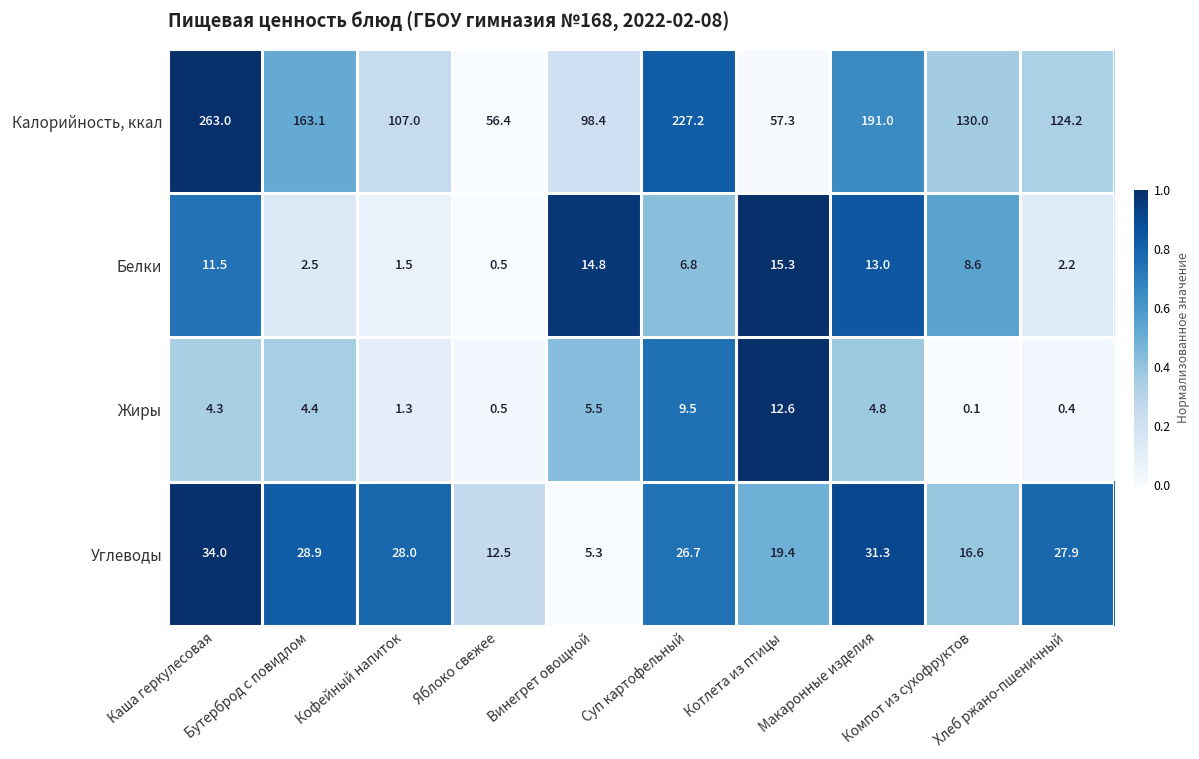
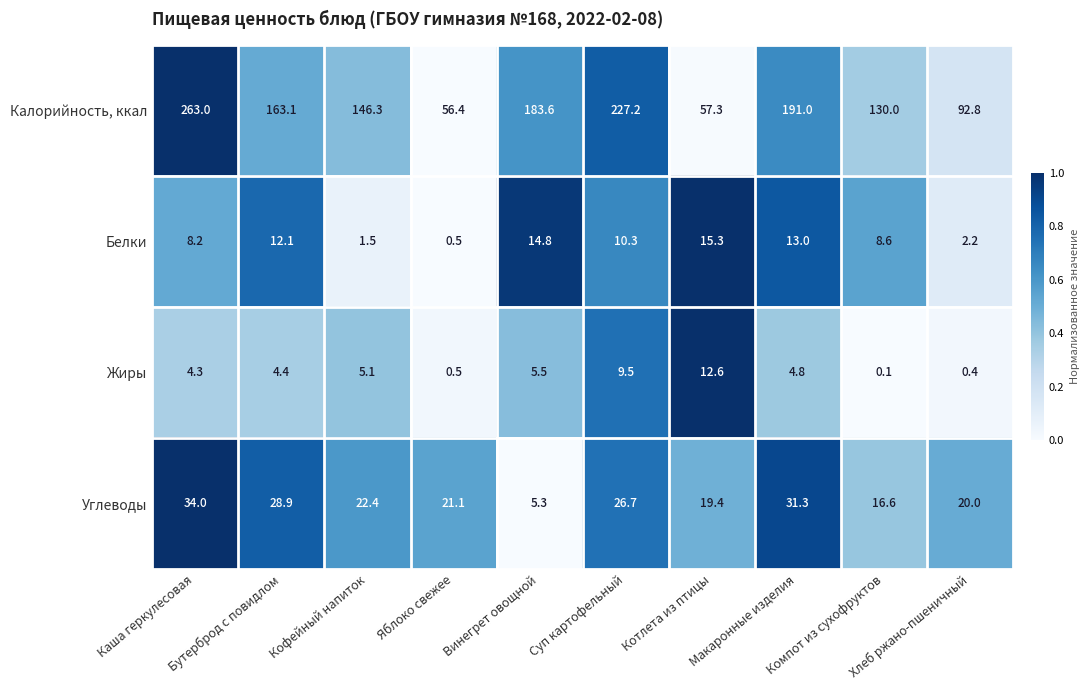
  {
    "Калорийность, ккал": {
      "Каша геркулесовая": 263.0,
      "Бутерброд с повидлом": 163.1,
-     "Кофейный напиток": 107.0,
+     "Кофейный напиток": 146.3,
      "Яблоко свежее": 56.4,
-     "Винегрет овощной": 98.4,
+     "Винегрет овощной": 183.6,
      "Суп картофельный": 227.2,
      "Котлета из птицы": 57.3,
      "Макаронные изделия": 191.0,
      "Компот из сухофруктов": 130.0,
-     "Хлеб ржано-пшеничный": 124.2
+     "Хлеб ржано-пшеничный": 92.8
    },
    "Белки": {
-     "Каша геркулесовая": 11.5,
-     "Бутерброд с повидлом": 2.5,
+     "Каша геркулесовая": 8.2,
+     "Бутерброд с повидлом": 12.1,
      "Кофейный напиток": 1.5,
      "Яблоко свежее": 0.5,
      "Винегрет овощной": 14.8,
-     "Суп картофельный": 6.8,
+     "Суп картофельный": 10.3,
      "Котлета из птицы": 15.3,
      "Макаронные изделия": 13.0,
      "Компот из сухофруктов": 8.6,
      "Хлеб ржано-пшеничный": 2.2
    },
    "Жиры": {
      "Каша геркулесовая": 4.3,
      "Бутерброд с повидлом": 4.4,
-     "Кофейный напиток": 1.3,
+     "Кофейный напиток": 5.1,
      "Яблоко свежее": 0.5,
      "Винегрет овощной": 5.5,
      "Суп картофельный": 9.5,
      "Котлета из птицы": 12.6,
      "Макаронные изделия": 4.8,
      "Компот из сухофруктов": 0.1,
      "Хлеб ржано-пшеничный": 0.4
    },
    "Углеводы": {
      "Каша геркулесовая": 34.0,
      "Бутерброд с повидлом": 28.9,
-     "Кофейный напиток": 28.0,
-     "Яблоко свежее": 12.5,
+     "Кофейный напиток": 22.4,
+     "Яблоко свежее": 21.1,
      "Винегрет овощной": 5.3,
      "Суп картофельный": 26.7,
      "Котлета из птицы": 19.4,
      "Макаронные изделия": 31.3,
      "Компот из сухофруктов": 16.6,
-     "Хлеб ржано-пшеничный": 27.9
+     "Хлеб ржано-пшеничный": 20.0
    }
  }
